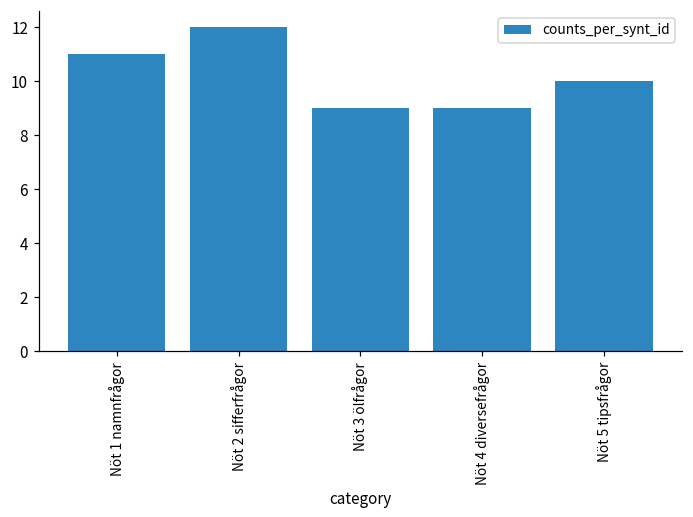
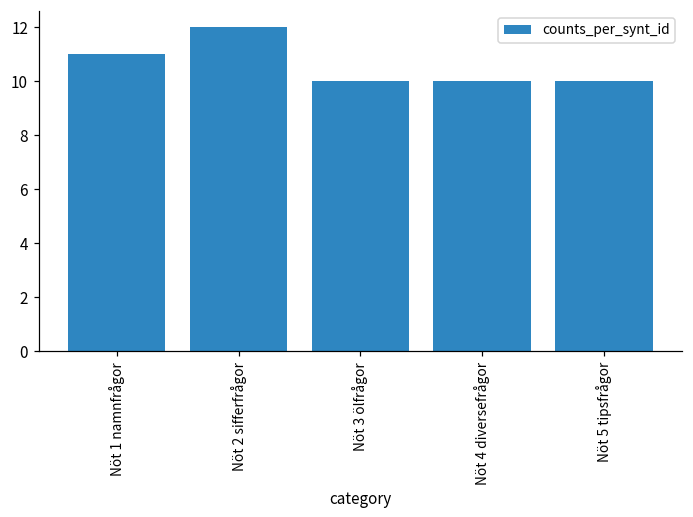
  {
    "Nöt 1 namnfrågor": 11,
    "Nöt 2 sifferfrågor": 12,
-   "Nöt 3 ölfrågor": 9,
-   "Nöt 4 diversefrågor": 9,
+   "Nöt 3 ölfrågor": 10,
+   "Nöt 4 diversefrågor": 10,
    "Nöt 5 tipsfrågor": 10
  }
